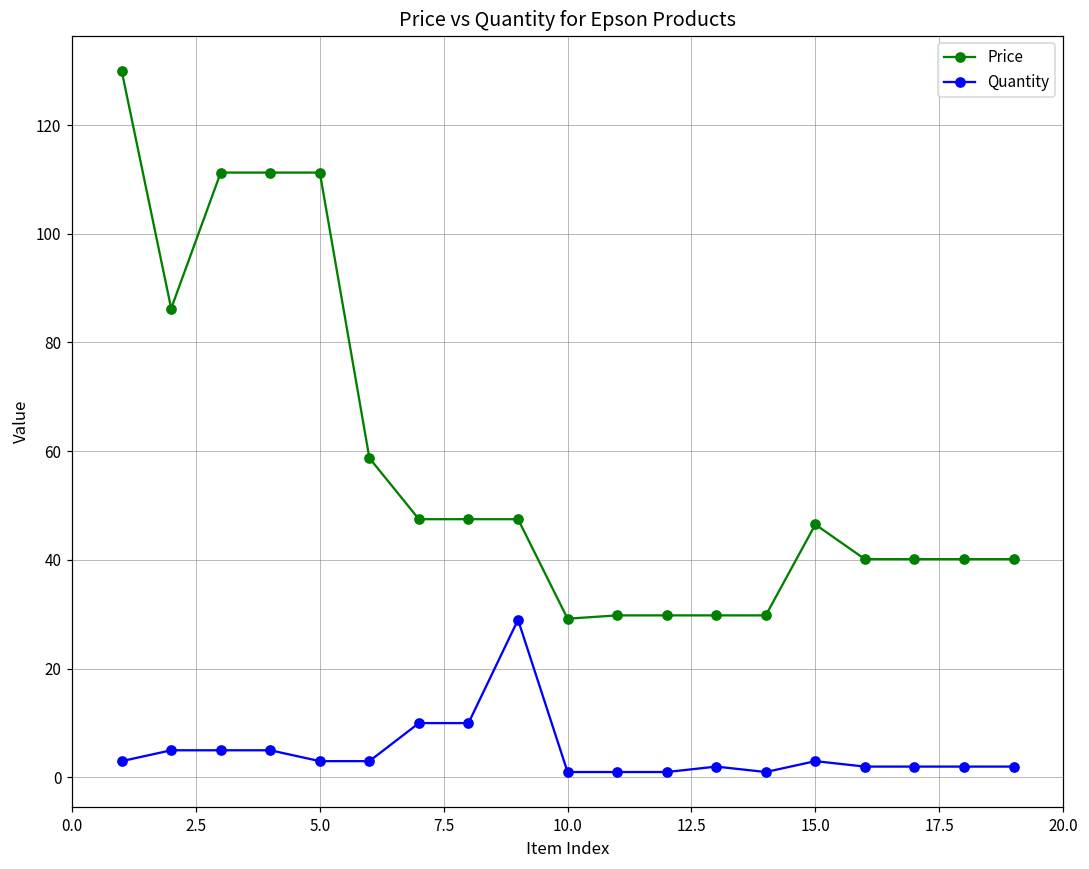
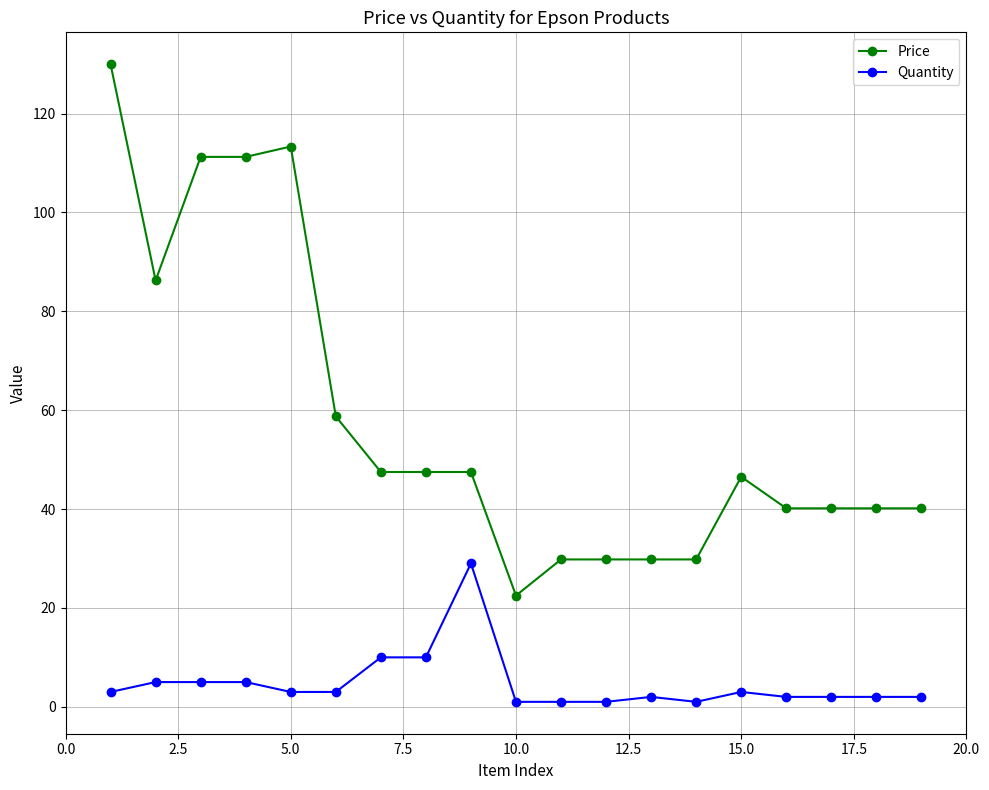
  {
    "Price": {
-     "5.0": 111,
-     "10.0": 29,
+     "5.0": 113,
+     "10.0": 23,
      "15.0": 47
    },
    "Quantity": {
      "5.0": 3,
      "10.0": 1,
      "15.0": 3
    }
  }
